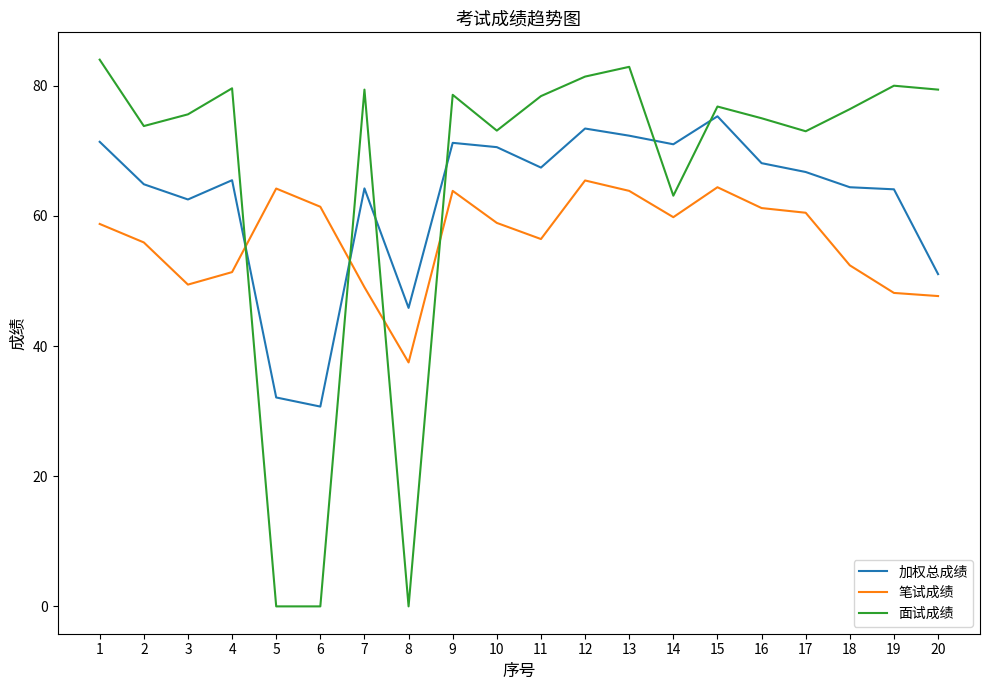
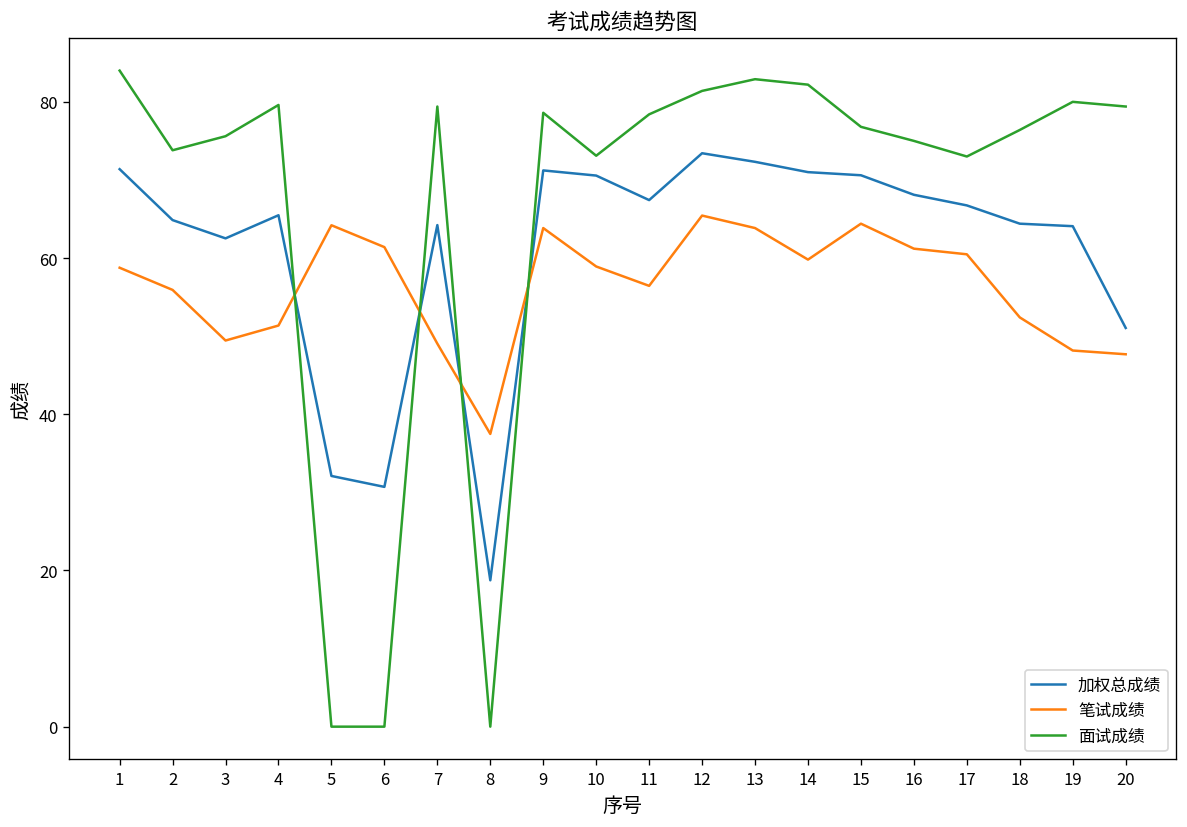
  {
    "加权总成绩": {
      "1": 71,
      "2": 65,
      "3": 63,
      "4": 65,
      "5": 32,
      "6": 31,
      "7": 64,
-     "8": 46,
+     "8": 19,
      "9": 71,
      "10": 71,
      "11": 67,
      "12": 73,
      "13": 72,
      "14": 71,
-     "15": 75,
+     "15": 71,
      "16": 68,
      "17": 67,
      "18": 64,
      "19": 64,
      "20": 51
    },
    "笔试成绩": {
      "1": 59,
      "2": 56,
      "3": 49,
      "4": 51,
      "5": 64,
      "6": 61,
      "7": 49,
      "8": 37,
      "9": 64,
      "10": 59,
      "11": 56,
      "12": 65,
      "13": 64,
      "14": 60,
      "15": 64,
      "16": 61,
      "17": 60,
      "18": 52,
      "19": 48,
      "20": 48
    },
    "面试成绩": {
      "1": 84,
      "2": 74,
      "3": 76,
      "4": 80,
      "5": 0,
      "6": 0,
      "7": 79,
      "8": 0,
      "9": 79,
      "10": 73,
      "11": 78,
      "12": 81,
      "13": 83,
-     "14": 63,
+     "14": 82,
      "15": 77,
      "16": 75,
      "17": 73,
      "18": 76,
      "19": 80,
      "20": 79
    }
  }
